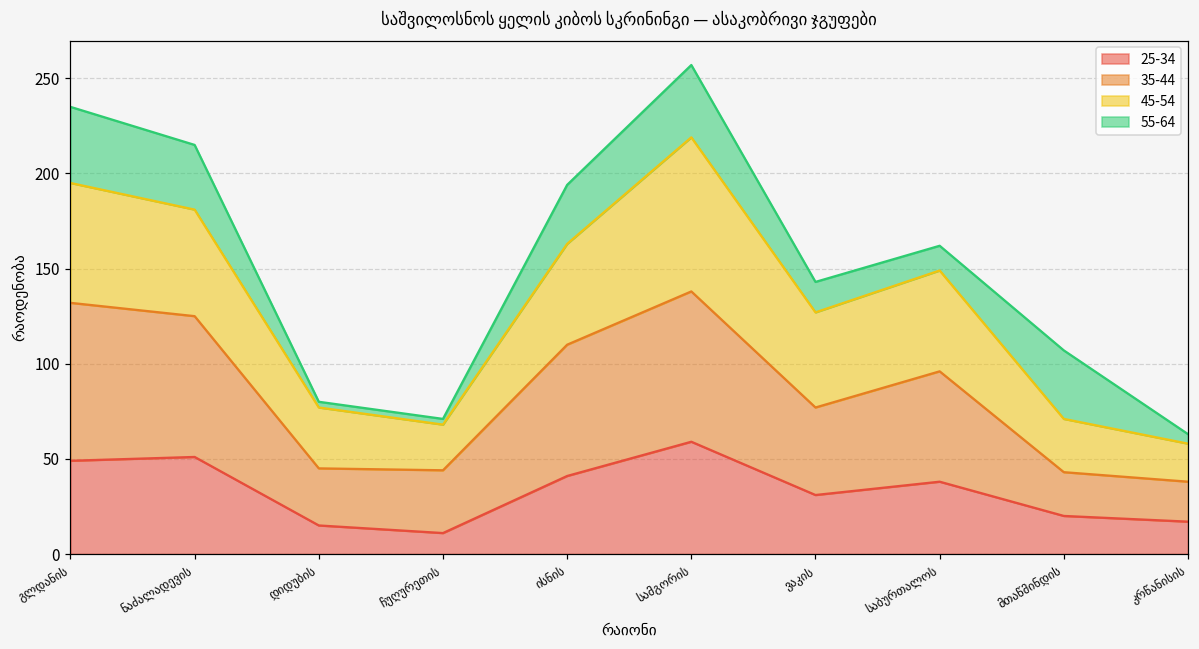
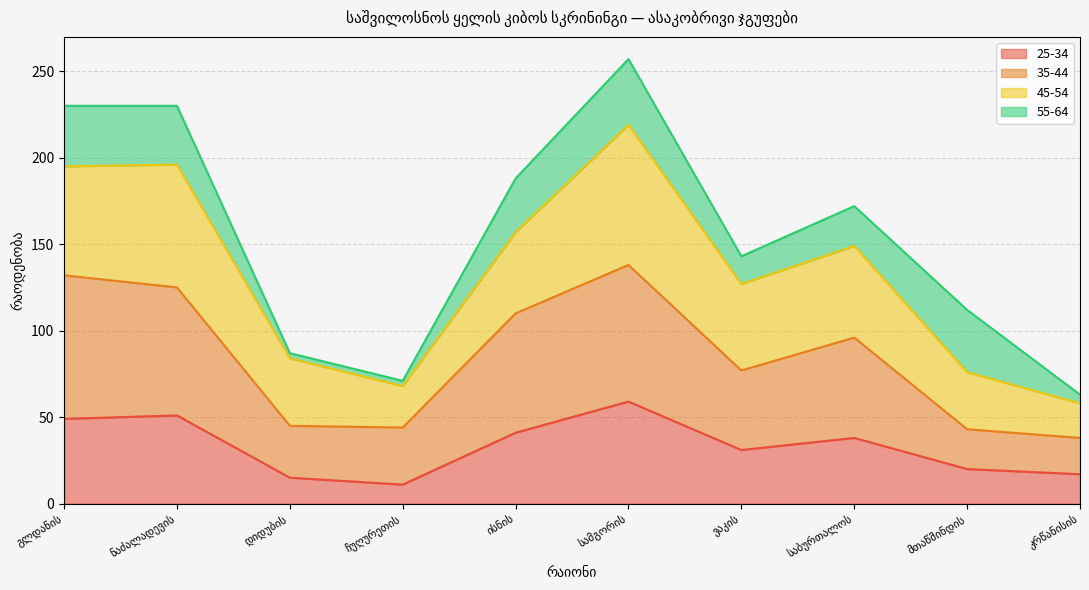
  {
    "45-54": {
      "გლდანის": 63,
-     "ნაძალადევის": 56,
-     "დიდუბის": 32,
+     "ნაძალადევის": 71,
+     "დიდუბის": 39,
      "ჩუღურეთის": 24,
-     "ისნის": 53,
+     "ისნის": 47,
      "სამგორის": 81,
      "ვაკის": 50,
      "საბურთალოს": 53,
-     "მთაწმინდის": 28,
+     "მთაწმინდის": 33,
      "კრწანისის": 20
    },
    "55-64": {
-     "გლდანის": 40,
+     "გლდანის": 35,
      "ნაძალადევის": 34,
      "დიდუბის": 3,
      "ჩუღურეთის": 3,
      "ისნის": 31,
      "სამგორის": 38,
      "ვაკის": 16,
-     "საბურთალოს": 13,
+     "საბურთალოს": 23,
      "მთაწმინდის": 36,
      "კრწანისის": 5
    }
  }
